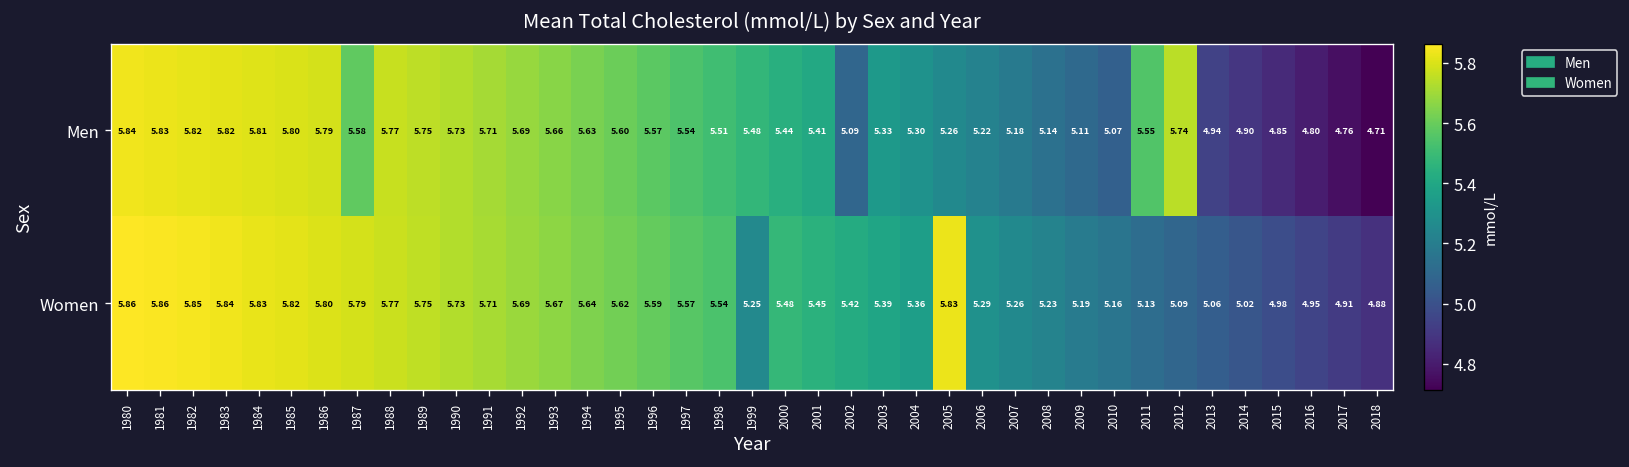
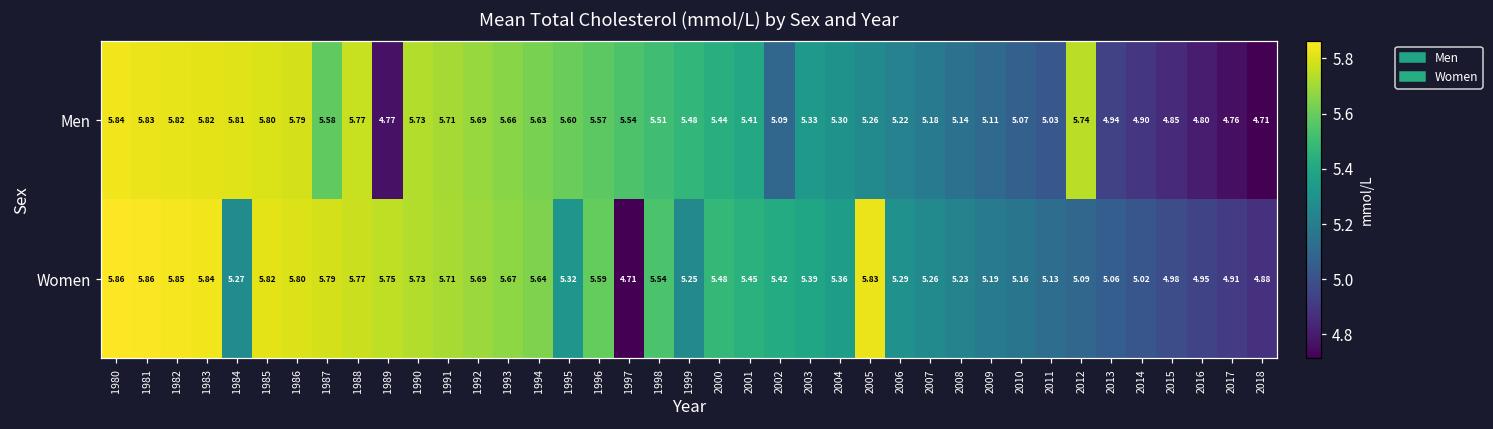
  {
    "Men": {
      "1980": 5.84,
      "1981": 5.83,
      "1982": 5.82,
      "1983": 5.82,
      "1984": 5.81,
      "1985": 5.80,
      "1986": 5.79,
      "1987": 5.58,
      "1988": 5.77,
-     "1989": 5.75,
+     "1989": 4.77,
      "1990": 5.73,
      "1991": 5.71,
      "1992": 5.69,
      "1993": 5.66,
      "1994": 5.63,
      "1995": 5.60,
      "1996": 5.57,
      "1997": 5.54,
      "1998": 5.51,
      "1999": 5.48,
      "2000": 5.44,
      "2001": 5.41,
      "2002": 5.09,
      "2003": 5.33,
      "2004": 5.30,
      "2005": 5.26,
      "2006": 5.22,
      "2007": 5.18,
      "2008": 5.14,
      "2009": 5.11,
      "2010": 5.07,
-     "2011": 5.55,
+     "2011": 5.03,
      "2012": 5.74,
      "2013": 4.94,
      "2014": 4.90,
      "2015": 4.85,
      "2016": 4.80,
      "2017": 4.76,
      "2018": 4.71
    },
    "Women": {
      "1980": 5.86,
      "1981": 5.86,
      "1982": 5.85,
      "1983": 5.84,
-     "1984": 5.83,
+     "1984": 5.27,
      "1985": 5.82,
      "1986": 5.80,
      "1987": 5.79,
      "1988": 5.77,
      "1989": 5.75,
      "1990": 5.73,
      "1991": 5.71,
      "1992": 5.69,
      "1993": 5.67,
      "1994": 5.64,
-     "1995": 5.62,
+     "1995": 5.32,
      "1996": 5.59,
-     "1997": 5.57,
+     "1997": 4.71,
      "1998": 5.54,
      "1999": 5.25,
      "2000": 5.48,
      "2001": 5.45,
      "2002": 5.42,
      "2003": 5.39,
      "2004": 5.36,
      "2005": 5.83,
      "2006": 5.29,
      "2007": 5.26,
      "2008": 5.23,
      "2009": 5.19,
      "2010": 5.16,
      "2011": 5.13,
      "2012": 5.09,
      "2013": 5.06,
      "2014": 5.02,
      "2015": 4.98,
      "2016": 4.95,
      "2017": 4.91,
      "2018": 4.88
    }
  }
